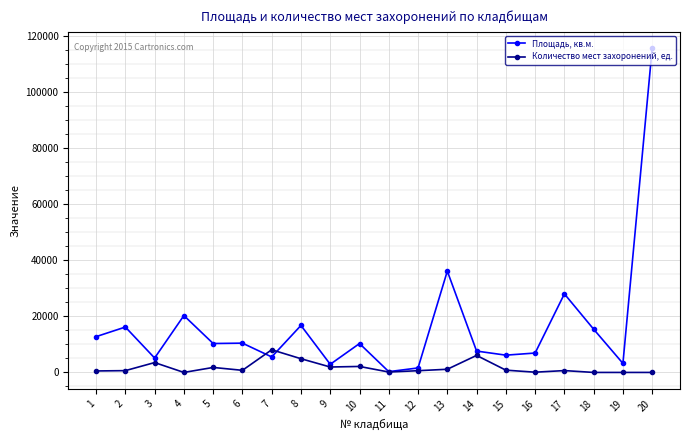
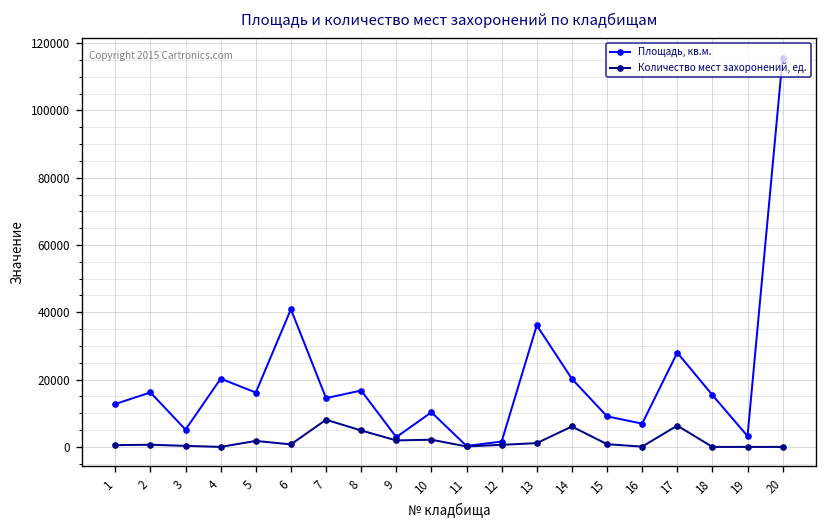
  {
    "Площадь, кв.м.": {
      "1": 13000,
      "2": 16000,
      "3": 5000,
      "4": 20000,
-     "5": 10000,
-     "6": 10000,
-     "7": 6000,
+     "5": 16000,
+     "6": 41000,
+     "7": 15000,
      "8": 17000,
      "9": 3000,
      "10": 10000,
      "12": 2000,
      "13": 36000,
-     "14": 8000,
-     "15": 6000,
+     "14": 20000,
+     "15": 9000,
      "16": 7000,
      "17": 28000,
      "18": 15000,
      "19": 3000
    },
    "Количество мест захоронений, ед.": {
      "1": 1000,
      "2": 1000,
-     "3": 4000,
+     "3": 0,
      "4": 0,
      "5": 2000,
      "6": 1000,
      "7": 8000,
      "8": 5000,
      "9": 2000,
      "10": 2000,
      "12": 1000,
      "13": 1000,
      "14": 6000,
      "15": 1000,
      "16": 0,
-     "17": 1000,
+     "17": 6000,
      "18": 0,
      "19": 0,
      "20": 0
    }
  }
